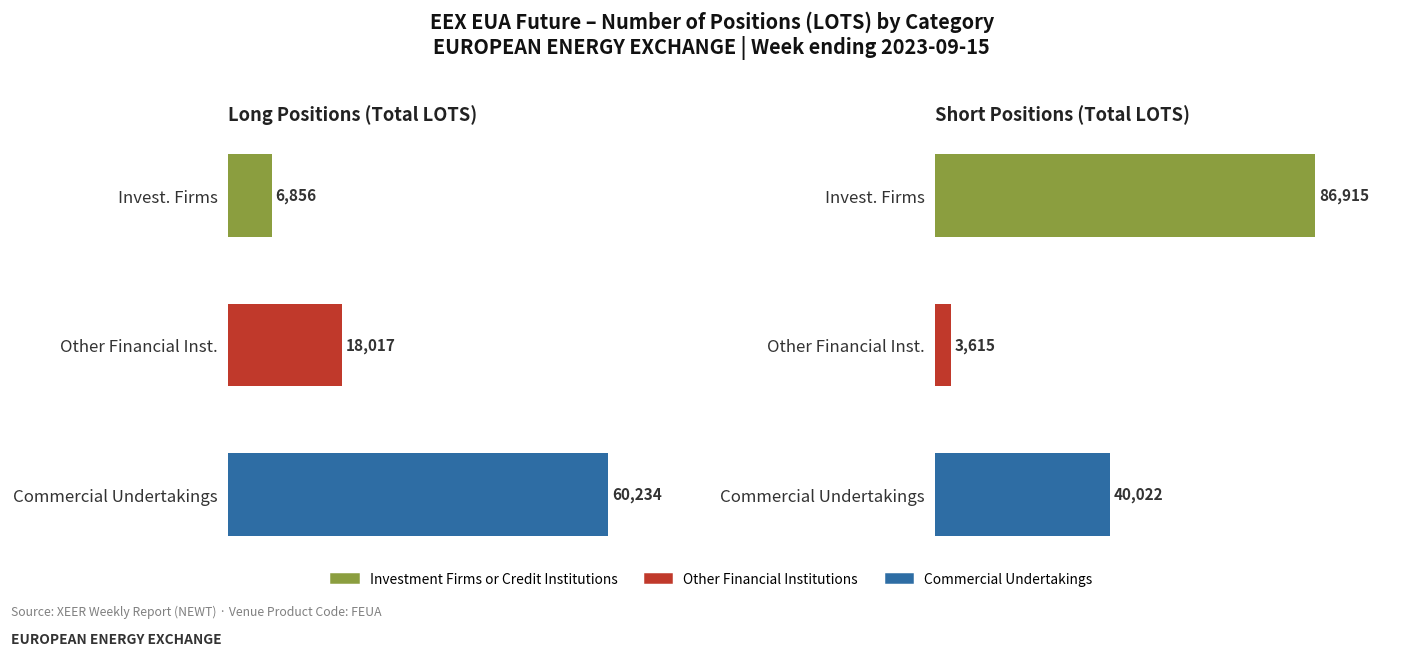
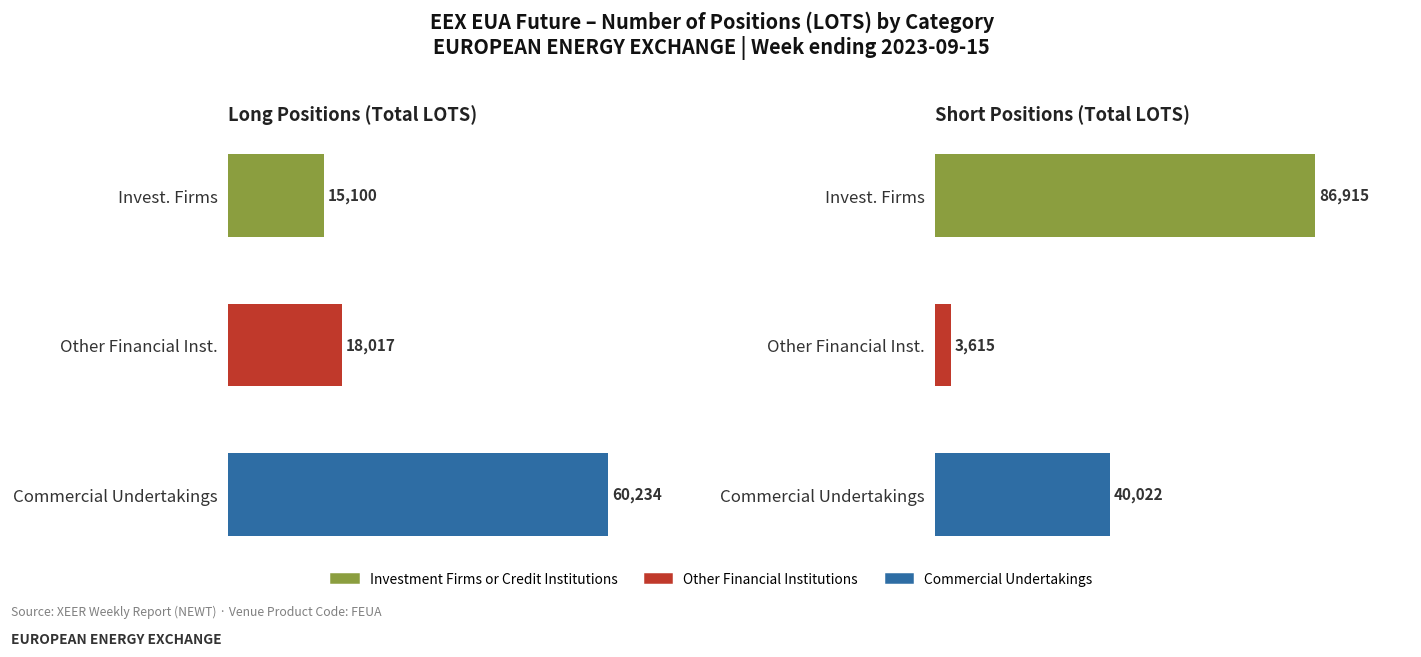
  {
    "Long Positions (Total LOTS)": {
-     "Invest. Firms": "6,856",
+     "Invest. Firms": "15,100",
      "Other Financial Inst.": "18,017",
      "Commercial Undertakings": "60,234"
    },
    "Short Positions (Total LOTS)": {
      "Invest. Firms": "86,915",
      "Other Financial Inst.": "3,615",
      "Commercial Undertakings": "40,022"
    }
  }
